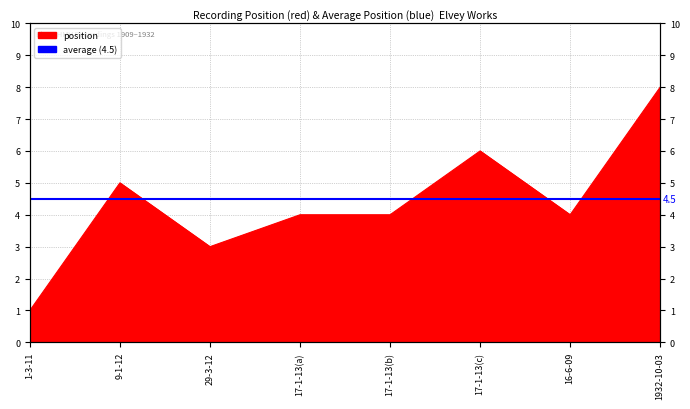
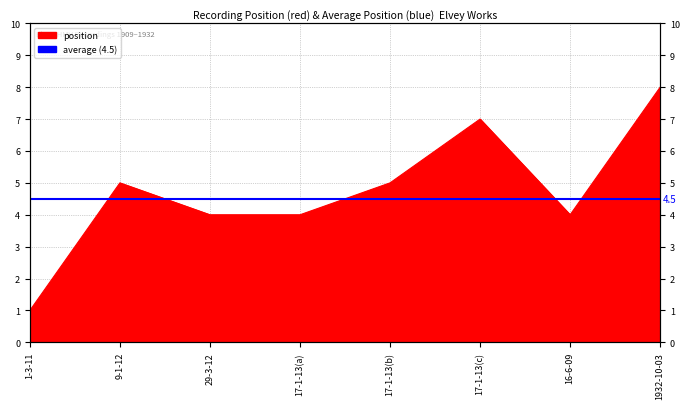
  {
    "1-3-11": 1,
    "9-1-12": 5,
-   "29-3-12": 3,
+   "29-3-12": 4,
    "17-1-13(a)": 4,
-   "17-1-13(b)": 4,
-   "17-1-13(c)": 6,
+   "17-1-13(b)": 5,
+   "17-1-13(c)": 7,
    "16-6-09": 4,
    "1932-10-03": 8
  }
